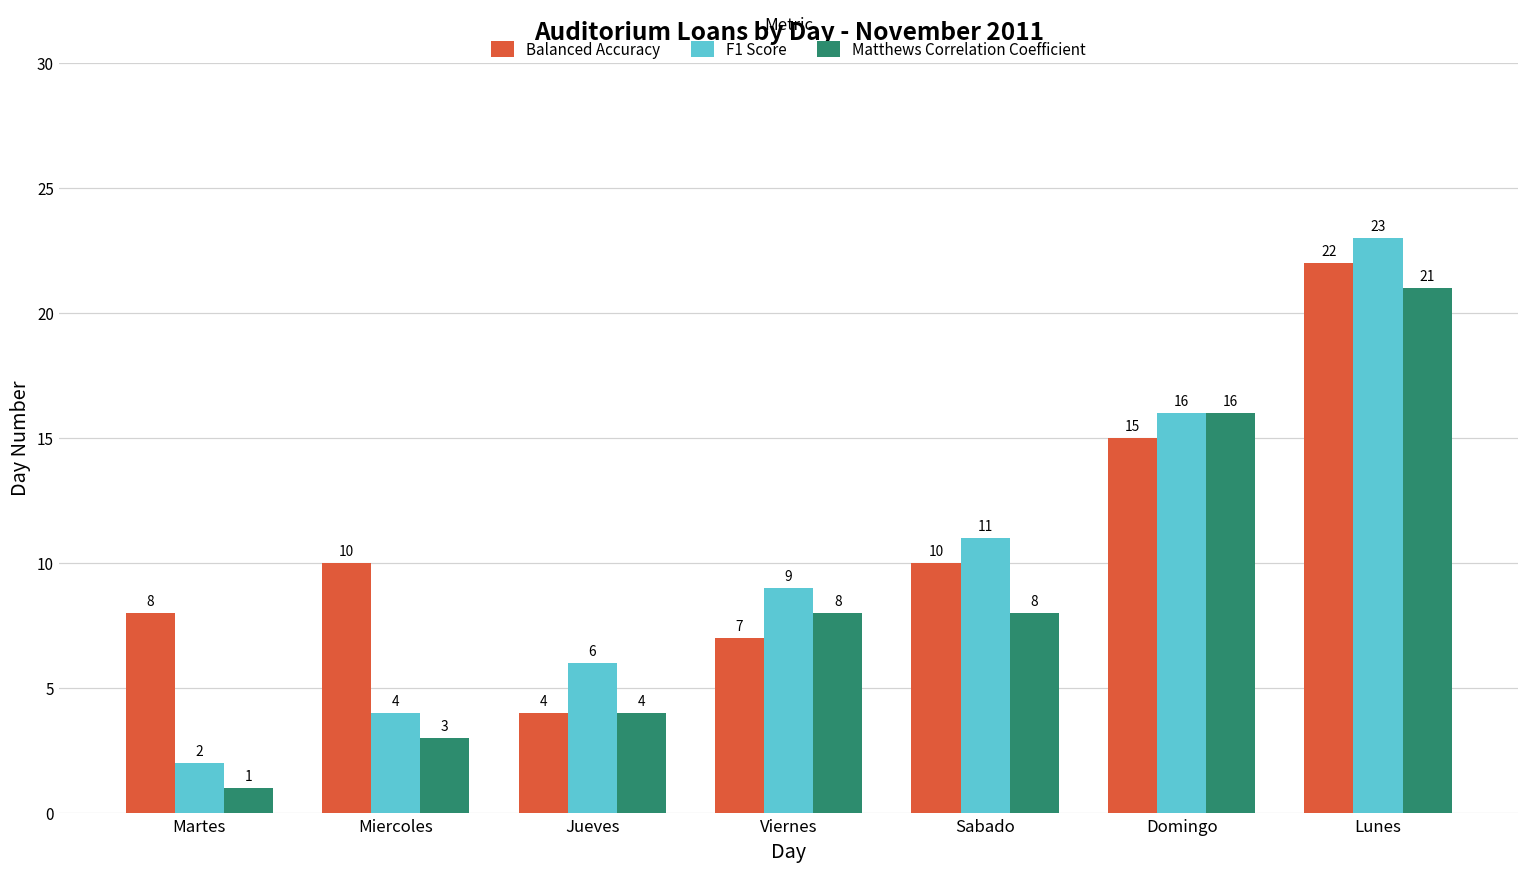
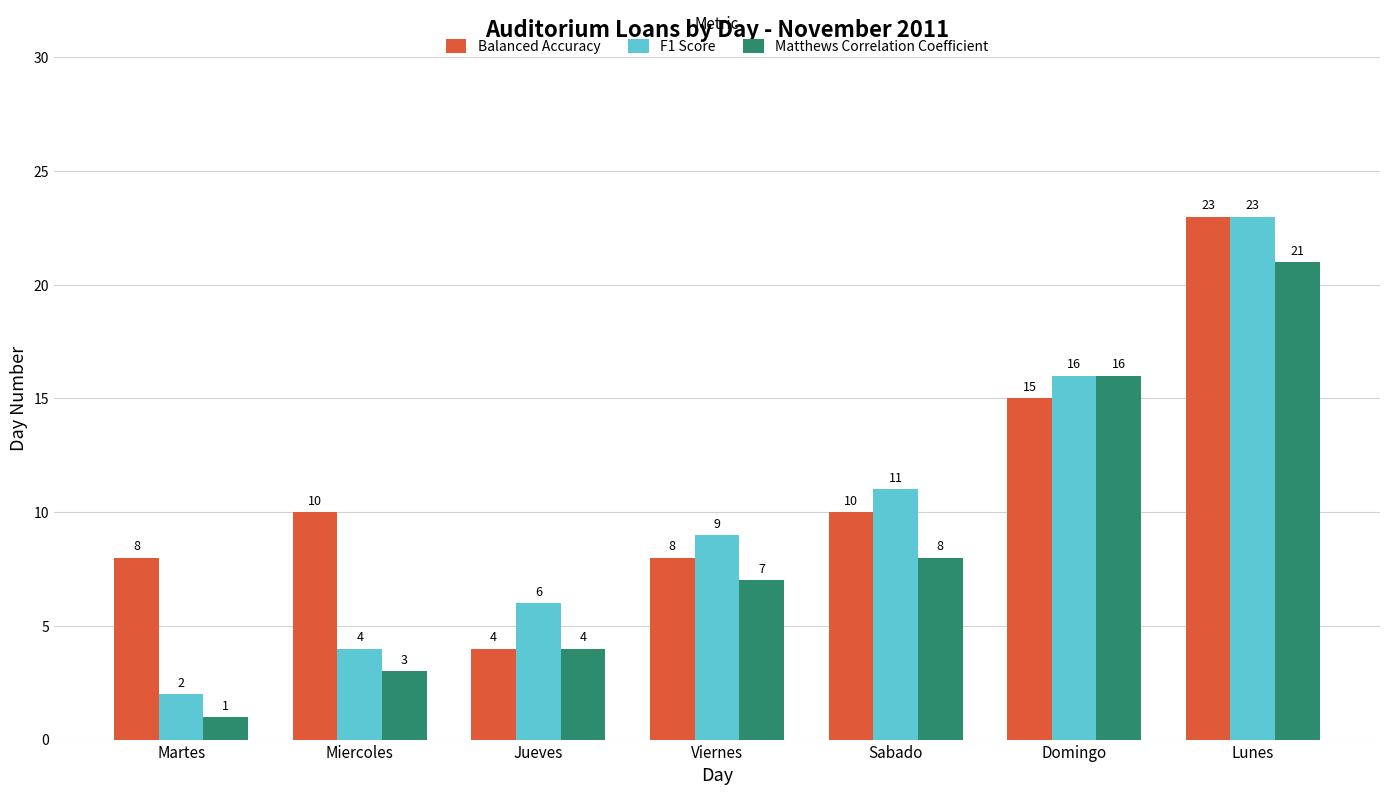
  {
    "Balanced Accuracy": {
      "Martes": 8,
      "Miercoles": 10,
      "Jueves": 4,
-     "Viernes": 7,
+     "Viernes": 8,
      "Sabado": 10,
      "Domingo": 15,
-     "Lunes": 22
+     "Lunes": 23
    },
    "F1 Score": {
      "Martes": 2,
      "Miercoles": 4,
      "Jueves": 6,
      "Viernes": 9,
      "Sabado": 11,
      "Domingo": 16,
      "Lunes": 23
    },
    "Matthews Correlation Coefficient": {
      "Martes": 1,
      "Miercoles": 3,
      "Jueves": 4,
-     "Viernes": 8,
+     "Viernes": 7,
      "Sabado": 8,
      "Domingo": 16,
      "Lunes": 21
    }
  }
